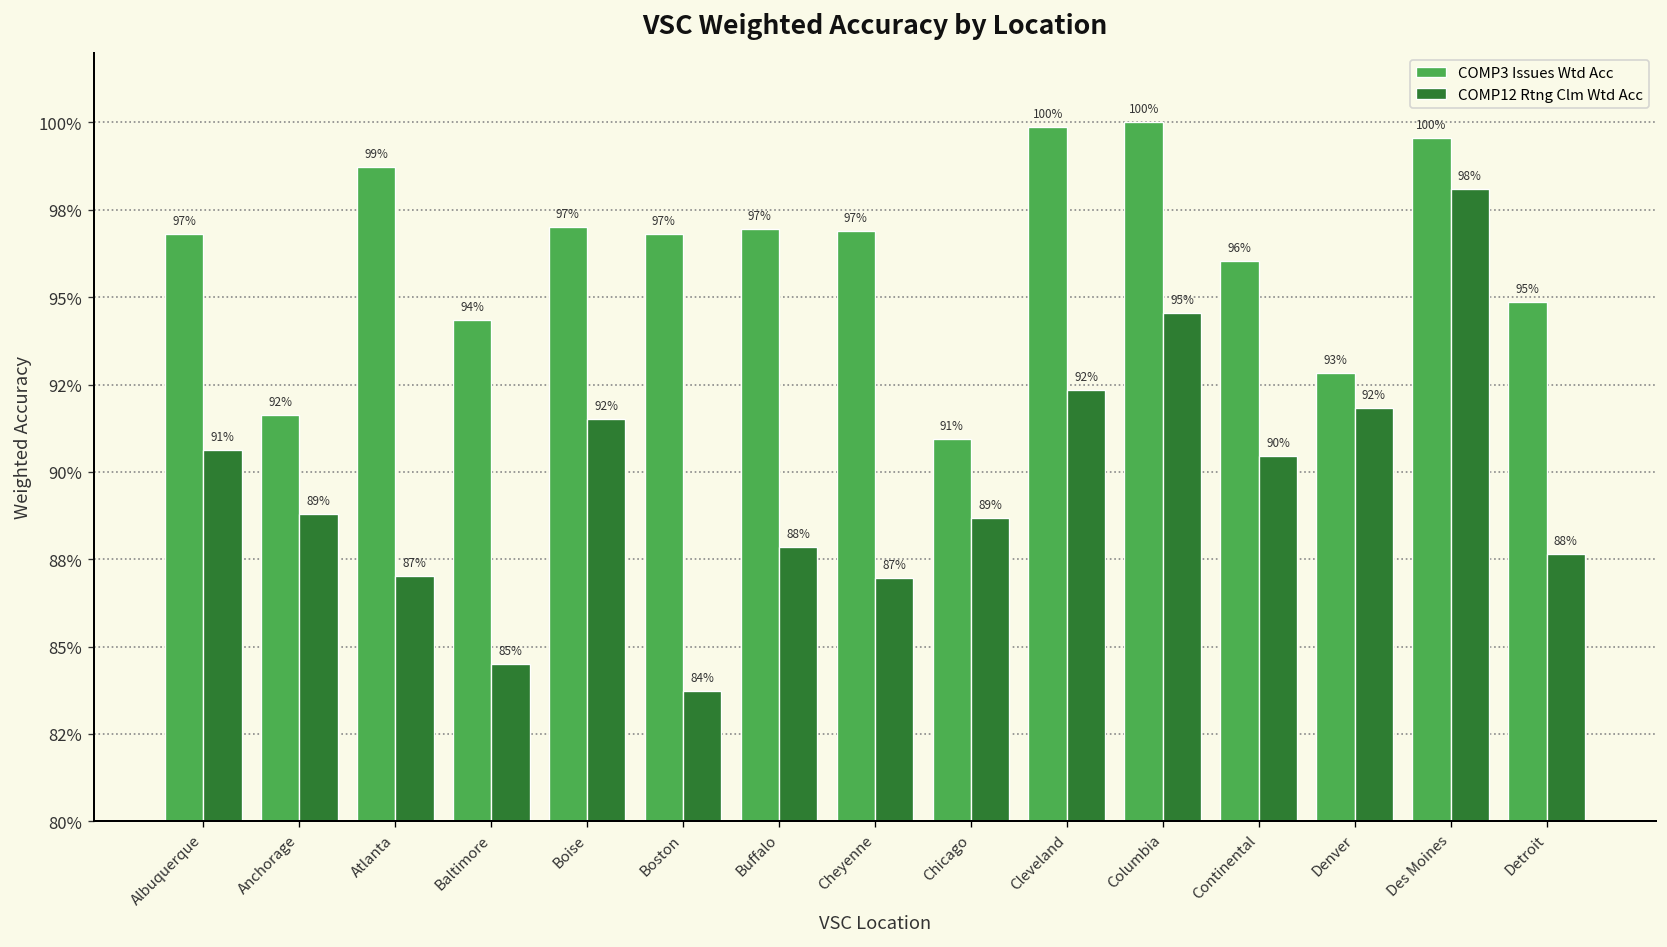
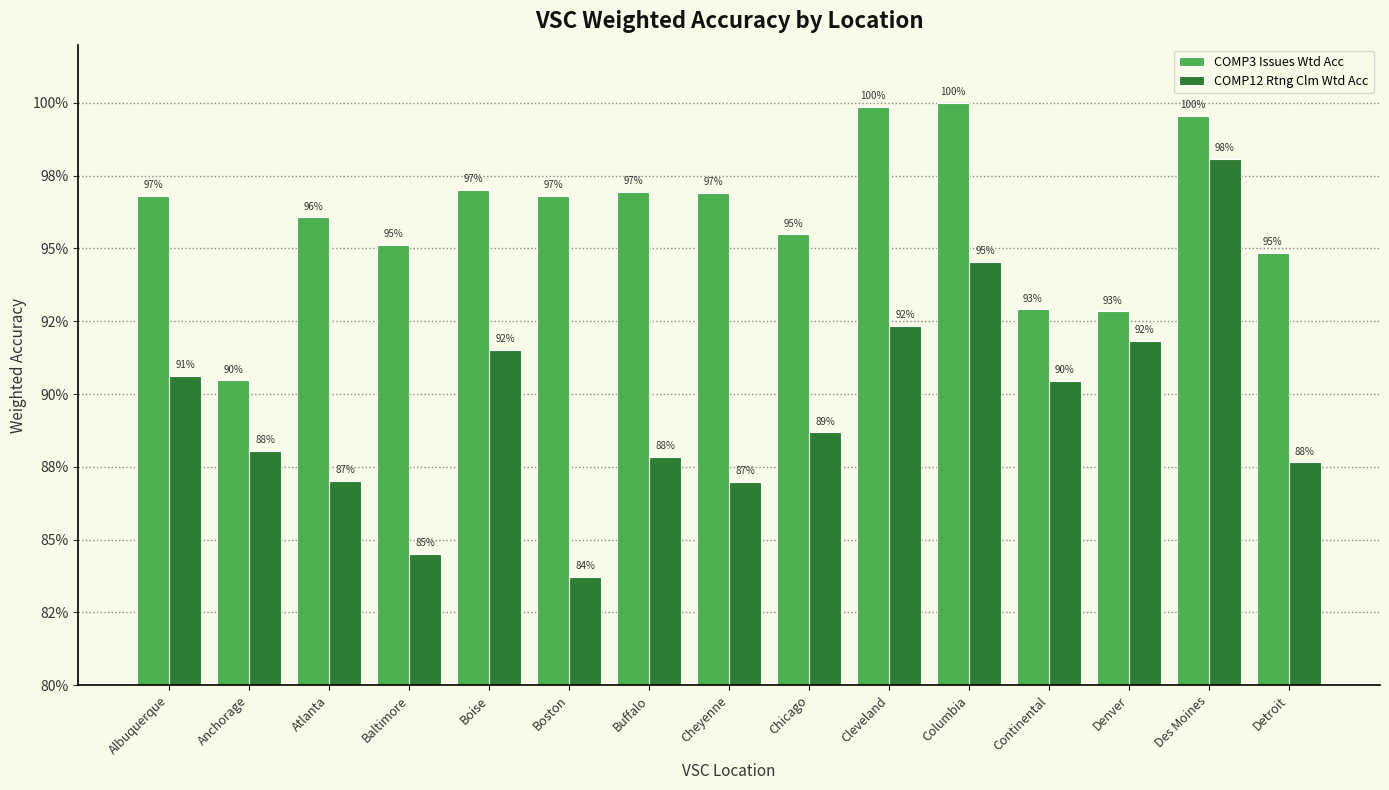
  {
    "COMP3 Issues Wtd Acc": {
      "Albuquerque": "97%",
-     "Anchorage": "92%",
-     "Atlanta": "99%",
-     "Baltimore": "94%",
+     "Anchorage": "90%",
+     "Atlanta": "96%",
+     "Baltimore": "95%",
      "Boise": "97%",
      "Boston": "97%",
      "Buffalo": "97%",
      "Cheyenne": "97%",
-     "Chicago": "91%",
+     "Chicago": "95%",
      "Cleveland": "100%",
      "Columbia": "100%",
-     "Continental": "96%",
+     "Continental": "93%",
      "Denver": "93%",
      "Des Moines": "100%",
      "Detroit": "95%"
    },
    "COMP12 Rtng Clm Wtd Acc": {
      "Albuquerque": "91%",
-     "Anchorage": "89%",
+     "Anchorage": "88%",
      "Atlanta": "87%",
      "Baltimore": "85%",
      "Boise": "92%",
      "Boston": "84%",
      "Buffalo": "88%",
      "Cheyenne": "87%",
      "Chicago": "89%",
      "Cleveland": "92%",
      "Columbia": "95%",
      "Continental": "90%",
      "Denver": "92%",
      "Des Moines": "98%",
      "Detroit": "88%"
    }
  }
